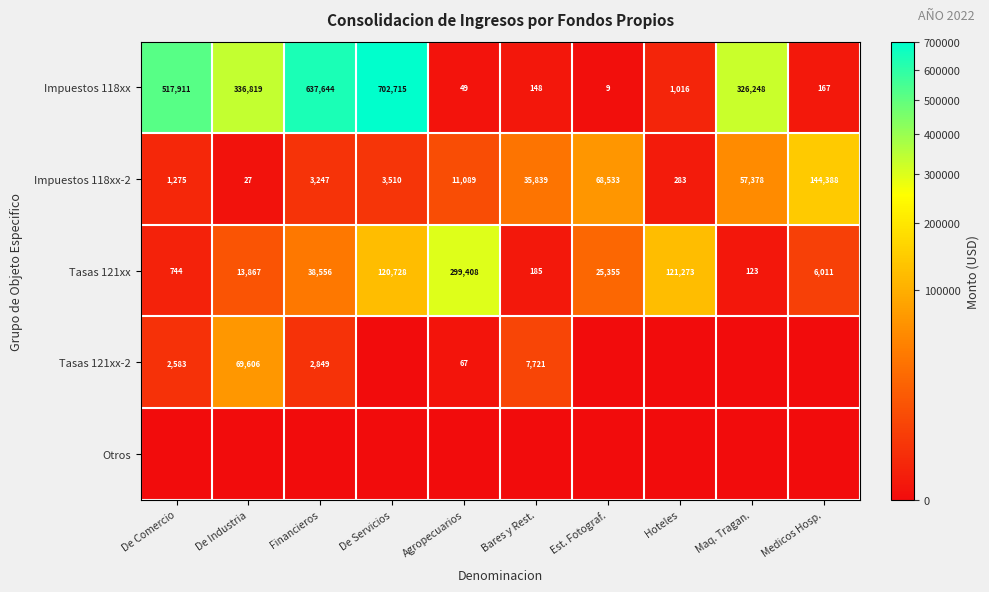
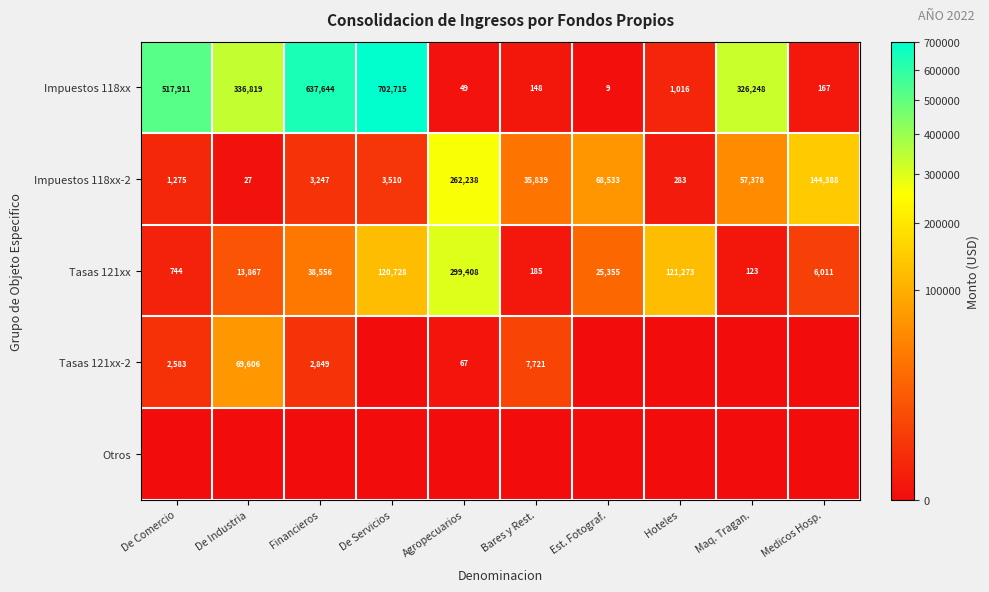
  {
    "Impuestos 118xx": {
      "De Comercio": "517,911",
      "De Industria": "336,819",
      "Financieros": "637,644",
      "De Servicios": "702,715",
      "Agropecuarios": "49",
      "Bares y Rest.": "148",
      "Est. Fotograf.": "9",
      "Hoteles": "1,016",
      "Maq. Tragan.": "326,248",
      "Medicos Hosp.": "167"
    },
    "Impuestos 118xx-2": {
      "De Comercio": "1,275",
      "De Industria": "27",
      "Financieros": "3,247",
      "De Servicios": "3,510",
-     "Agropecuarios": "11,089",
+     "Agropecuarios": "262,238",
      "Bares y Rest.": "35,839",
      "Est. Fotograf.": "68,533",
      "Hoteles": "283",
      "Maq. Tragan.": "57,378",
      "Medicos Hosp.": "144,388"
    },
    "Tasas 121xx": {
      "De Comercio": "744",
      "De Industria": "13,867",
      "Financieros": "38,556",
      "De Servicios": "120,728",
      "Agropecuarios": "299,408",
      "Bares y Rest.": "185",
      "Est. Fotograf.": "25,355",
      "Hoteles": "121,273",
      "Maq. Tragan.": "123",
      "Medicos Hosp.": "6,011"
    },
    "Tasas 121xx-2": {
      "De Comercio": "2,583",
      "De Industria": "69,606",
      "Financieros": "2,849",
      "Agropecuarios": "67",
      "Bares y Rest.": "7,721"
    }
  }
